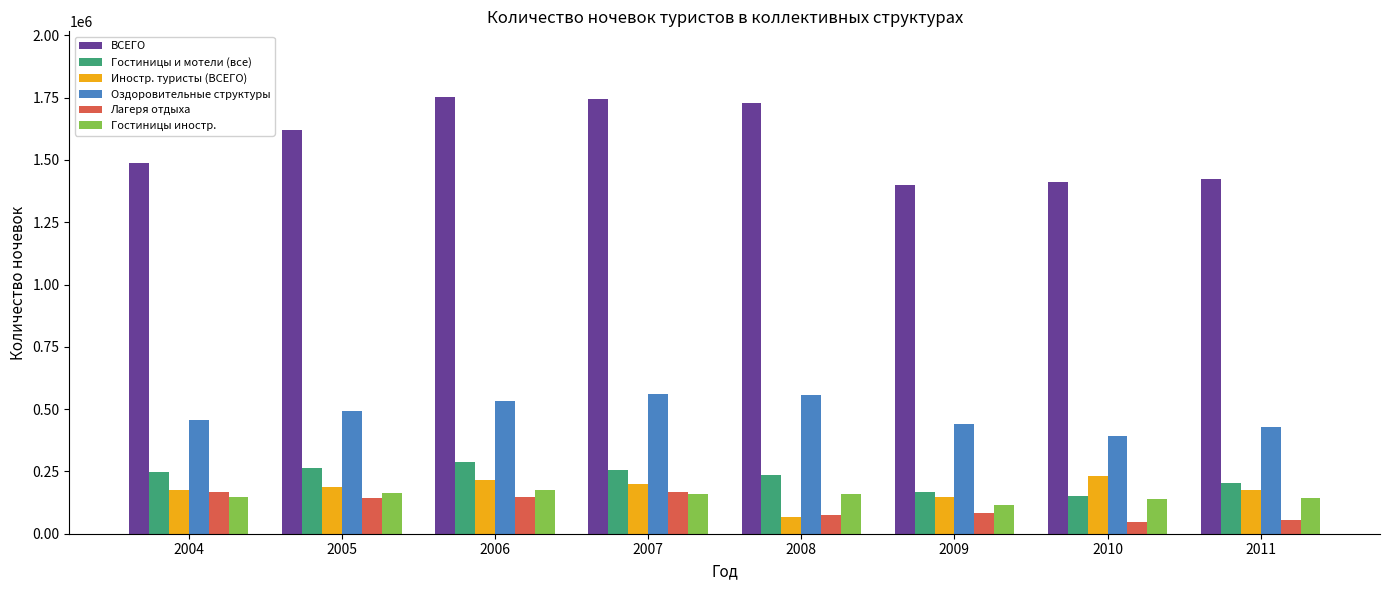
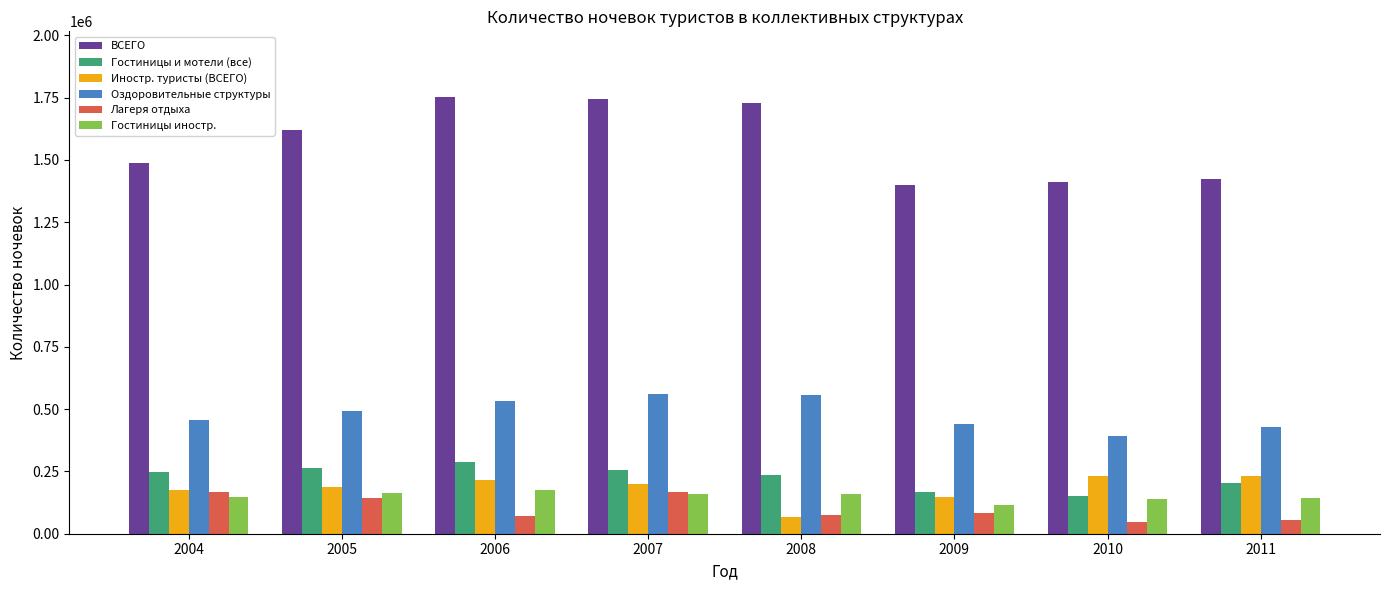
  {
    "ВСЕГО": {
      "2004": 1490000,
      "2005": 1620000,
      "2006": 1750000,
      "2007": 1750000,
      "2008": 1730000,
      "2009": 1400000,
      "2010": 1410000,
      "2011": 1420000
    },
    "Гостиницы и мотели (все)": {
      "2004": 250000,
      "2005": 260000,
      "2006": 290000,
      "2007": 260000,
      "2008": 240000,
      "2009": 170000,
      "2010": 150000,
      "2011": 200000
    },
    "Иностр. туристы (ВСЕГО)": {
      "2004": 170000,
      "2005": 190000,
      "2006": 210000,
      "2007": 200000,
      "2008": 70000,
      "2009": 150000,
      "2010": 230000,
-     "2011": 170000
+     "2011": 230000
    },
    "Оздоровительные структуры": {
      "2004": 460000,
      "2005": 490000,
      "2006": 530000,
      "2007": 560000,
      "2008": 550000,
      "2009": 440000,
      "2010": 390000,
      "2011": 430000
    },
    "Лагеря отдыха": {
      "2004": 170000,
      "2005": 140000,
-     "2006": 150000,
+     "2006": 70000,
      "2007": 170000,
      "2008": 70000,
      "2009": 80000,
      "2010": 50000,
      "2011": 50000
    },
    "Гостиницы иностр.": {
      "2004": 150000,
      "2005": 170000,
      "2006": 180000,
      "2007": 160000,
      "2008": 160000,
      "2009": 120000,
      "2010": 140000,
      "2011": 140000
    }
  }
